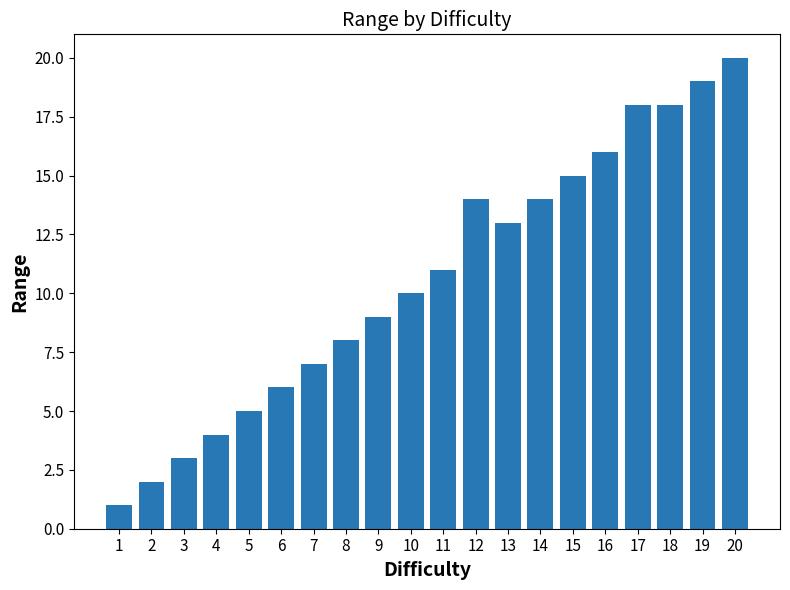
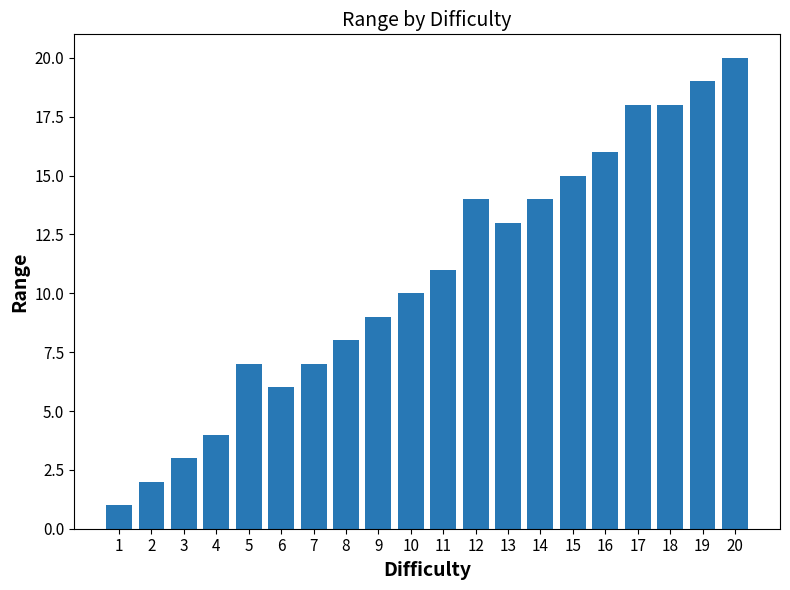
  {
    "1": 1,
    "2": 2,
    "3": 3,
    "4": 4,
-   "5": 5,
+   "5": 7,
    "6": 6,
    "7": 7,
    "8": 8,
    "9": 9,
    "10": 10,
    "11": 11,
    "12": 14,
    "13": 13,
    "14": 14,
    "15": 15,
    "16": 16,
    "17": 18,
    "18": 18,
    "19": 19,
    "20": 20
  }
